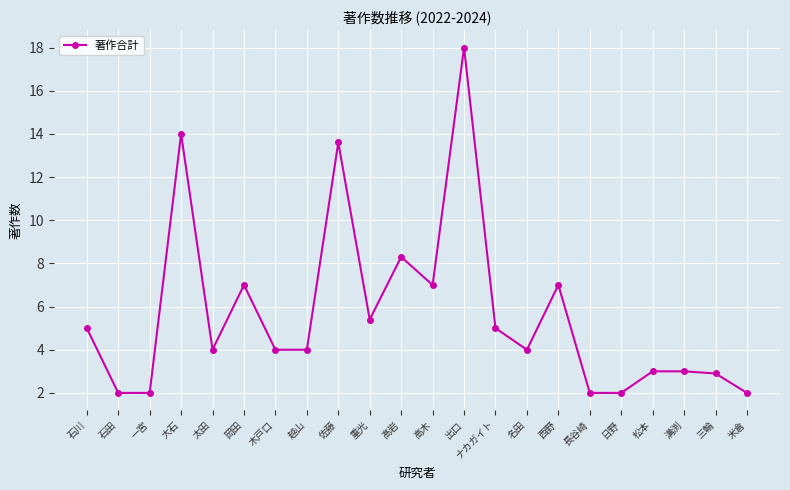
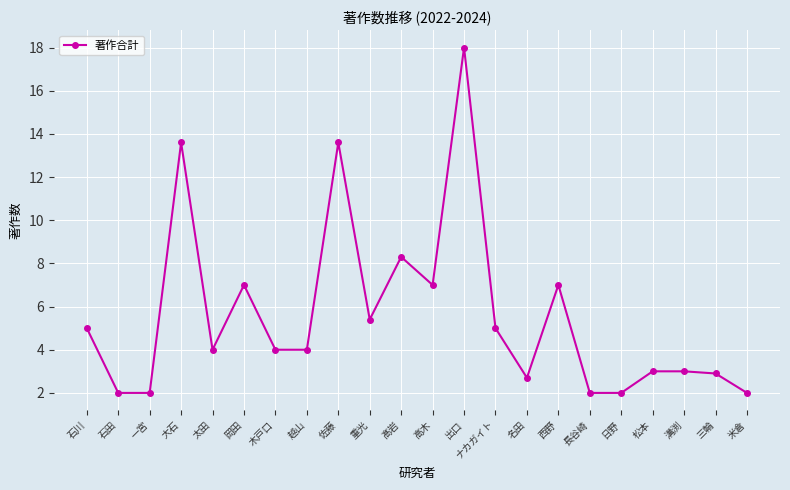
  {
    "石川": 5.0,
    "石田": 2.0,
    "一宮": 2.0,
-   "大石": 14.0,
+   "大石": 13.6,
    "太田": 4.0,
    "岡田": 7.0,
    "木戸口": 4.0,
    "越山": 4.0,
    "佐藤": 13.6,
    "重光": 5.4,
    "髙岩": 8.3,
    "高木": 7.0,
    "出口": 18.0,
    "ナカガイト": 5.0,
-   "名田": 4.0,
+   "名田": 2.7,
    "西野": 7.0,
    "長谷崎": 2.0,
    "日野": 2.0,
    "松本": 3.0,
    "溝渕": 3.0,
    "三輪": 2.9,
    "米倉": 2.0
  }
